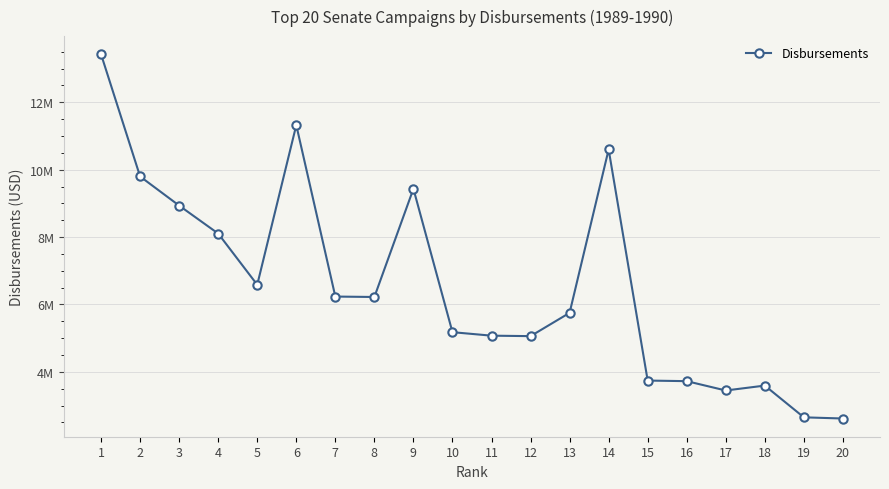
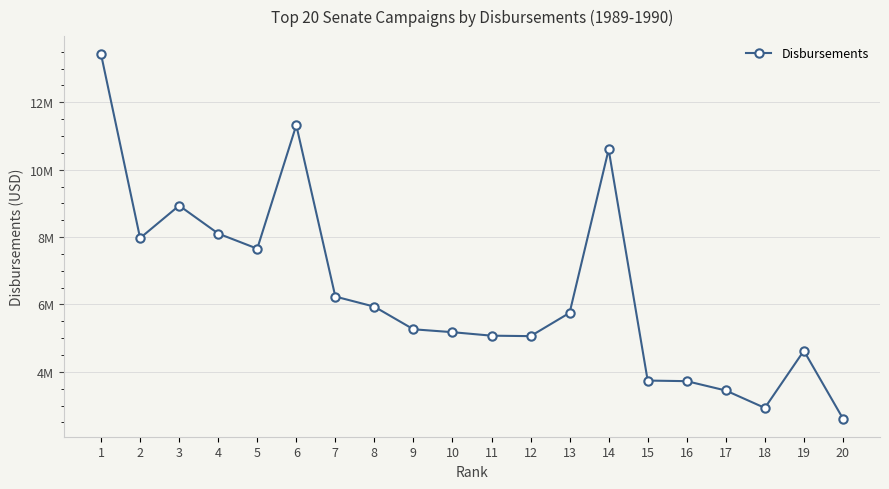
  {
    "1": 13400000,
-   "2": 9800000,
+   "2": 8000000,
    "3": 8900000,
    "4": 8100000,
-   "5": 6600000,
+   "5": 7700000,
    "6": 11300000,
    "7": 6200000,
-   "8": 6200000,
-   "9": 9400000,
+   "8": 5900000,
+   "9": 5300000,
    "10": 5200000,
    "11": 5100000,
    "12": 5100000,
    "13": 5800000,
    "14": 10600000,
    "15": 3700000,
    "16": 3700000,
    "17": 3400000,
-   "18": 3600000,
-   "19": 2700000,
+   "18": 2900000,
+   "19": 4600000,
    "20": 2600000
  }
